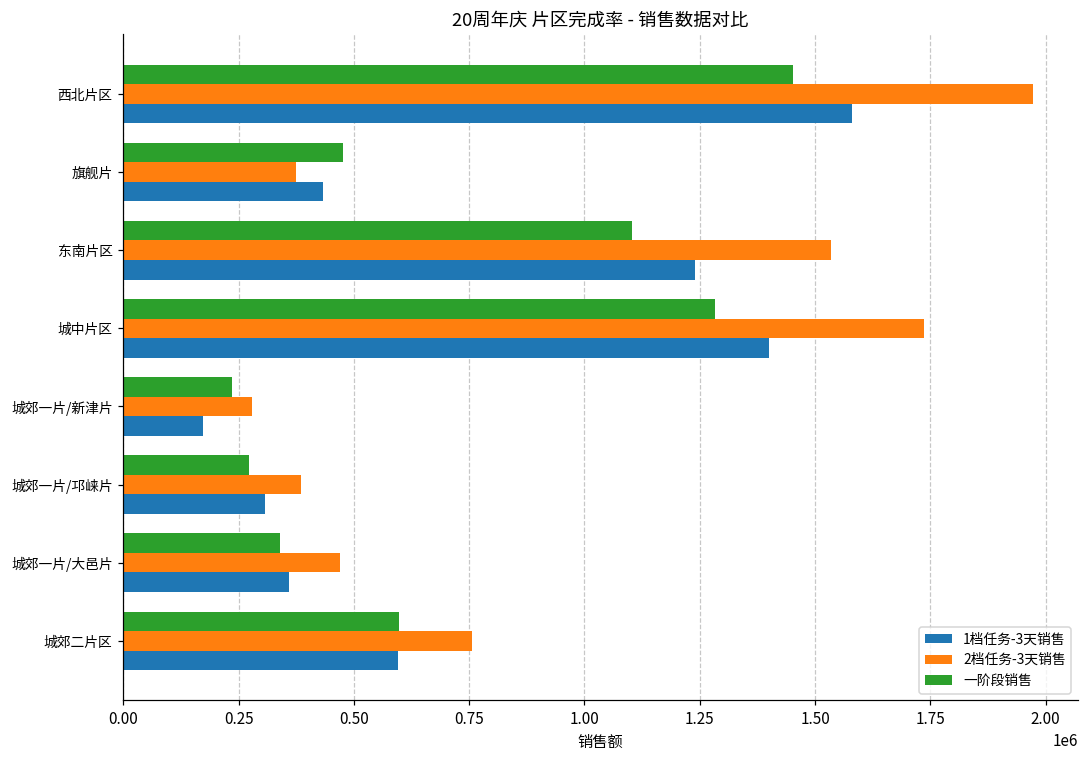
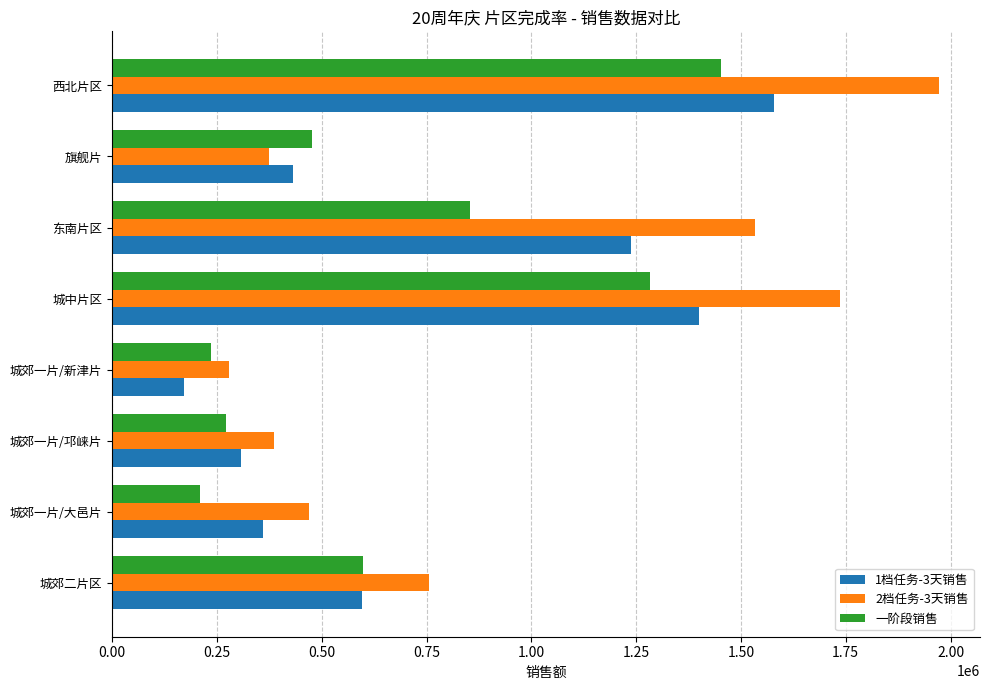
  {
    "1档任务-3天销售": {
      "西北片区": 1580000,
      "旗舰片": 430000,
      "东南片区": 1240000,
      "城中片区": 1400000,
      "城郊一片/新津片": 170000,
      "城郊一片/邛崃片": 310000,
      "城郊一片/大邑片": 360000,
      "城郊二片区": 600000
    },
    "2档任务-3天销售": {
      "西北片区": 1970000,
      "旗舰片": 370000,
      "东南片区": 1530000,
      "城中片区": 1740000,
      "城郊一片/新津片": 280000,
      "城郊一片/邛崃片": 390000,
      "城郊一片/大邑片": 470000,
      "城郊二片区": 760000
    },
    "一阶段销售": {
      "西北片区": 1450000,
      "旗舰片": 480000,
-     "东南片区": 1100000,
+     "东南片区": 850000,
      "城中片区": 1280000,
      "城郊一片/新津片": 240000,
      "城郊一片/邛崃片": 270000,
-     "城郊一片/大邑片": 340000,
+     "城郊一片/大邑片": 210000,
      "城郊二片区": 600000
    }
  }
